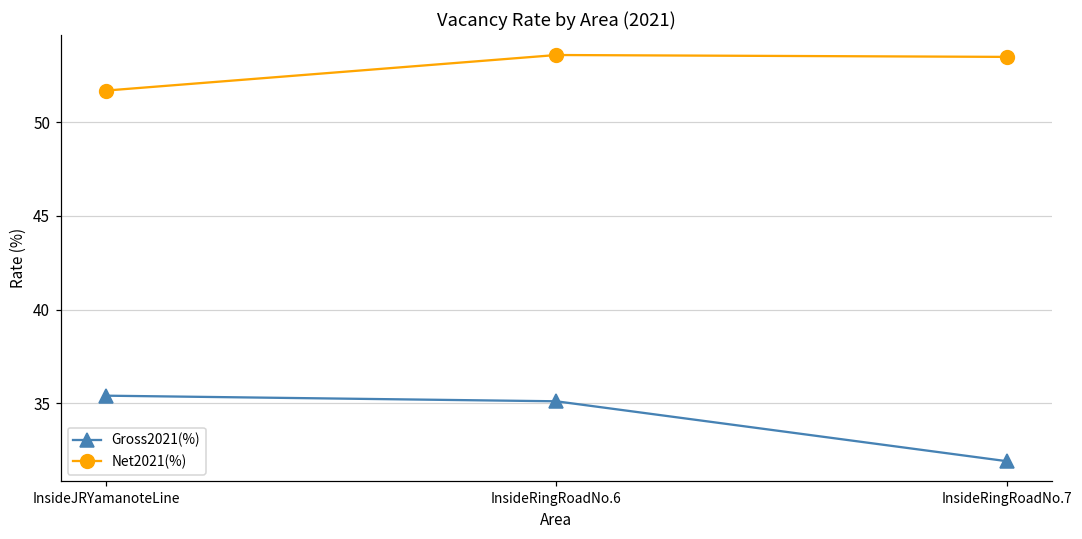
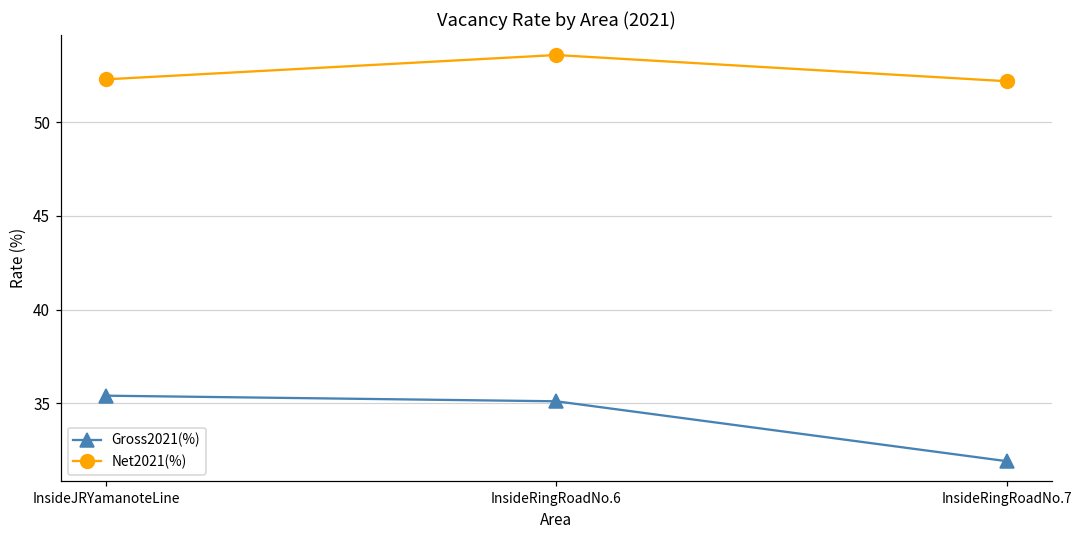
  {
    "Gross2021(%)": {
      "InsideJRYamanoteLine": 35.4,
      "InsideRingRoadNo.6": 35.1,
      "InsideRingRoadNo.7": 31.9
    },
    "Net2021(%)": {
-     "InsideJRYamanoteLine": 51.7,
+     "InsideJRYamanoteLine": 52.3,
      "InsideRingRoadNo.6": 53.6,
-     "InsideRingRoadNo.7": 53.5
+     "InsideRingRoadNo.7": 52.2
    }
  }
